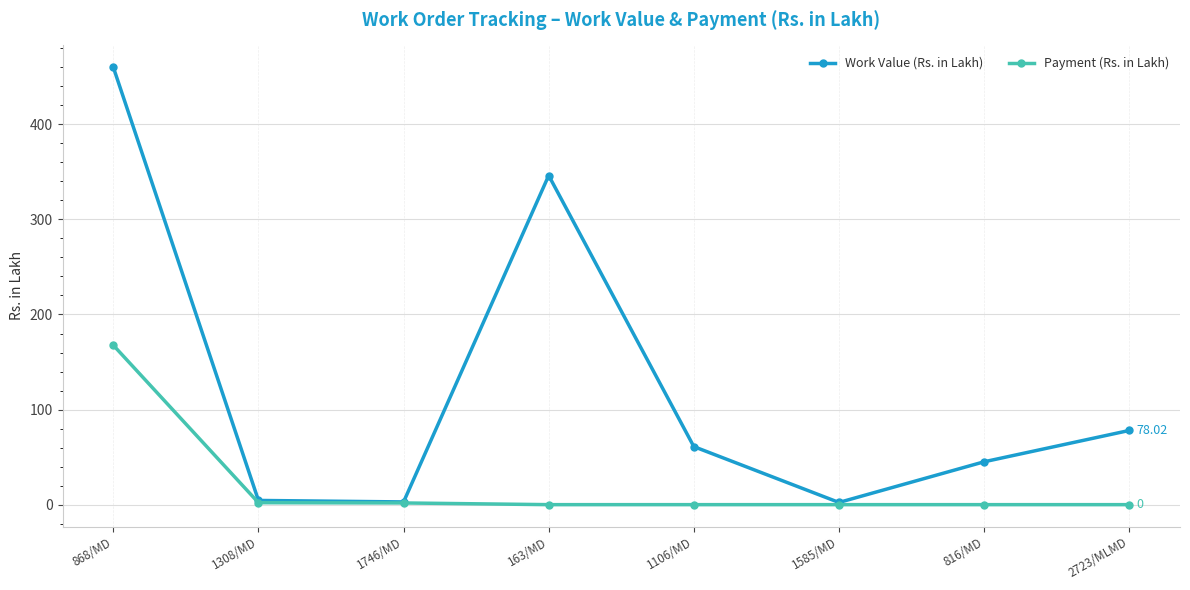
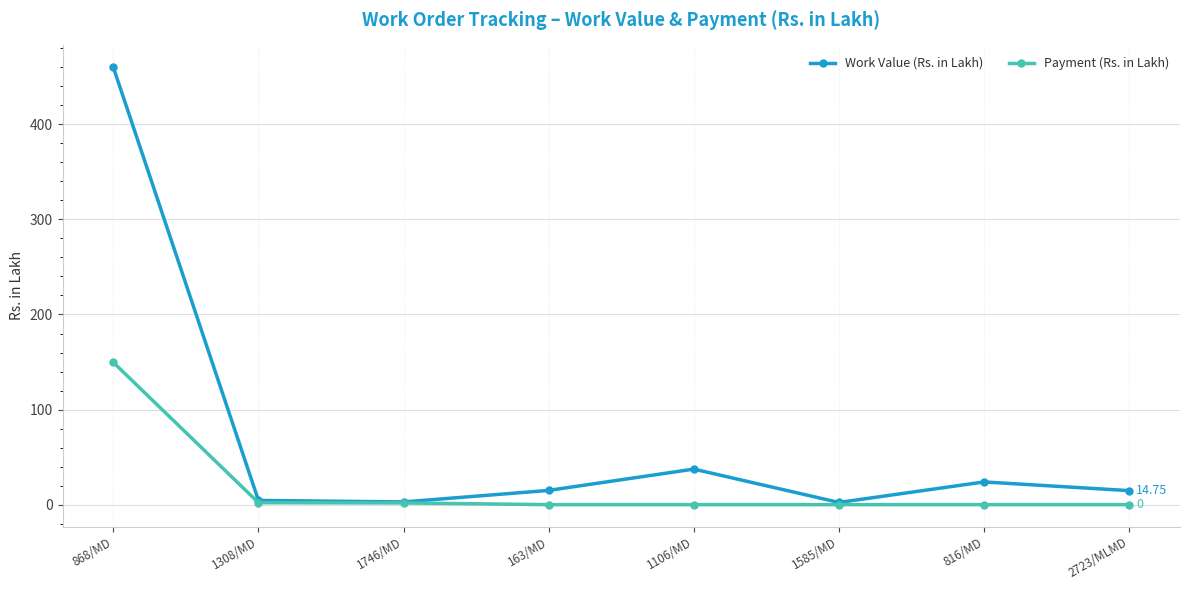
  {
    "Work Value (Rs. in Lakh)": {
-     "163/MD": 350,
-     "1106/MD": 60,
-     "816/MD": 50,
-     "2723/MLMD": 78.02
+     "163/MD": 10,
+     "1106/MD": 40,
+     "816/MD": 20,
+     "2723/MLMD": 14.75
    },
    "Payment (Rs. in Lakh)": {
-     "868/MD": 170,
+     "868/MD": 150,
      "163/MD": 0,
      "1106/MD": 0,
      "816/MD": 0
    }
  }
